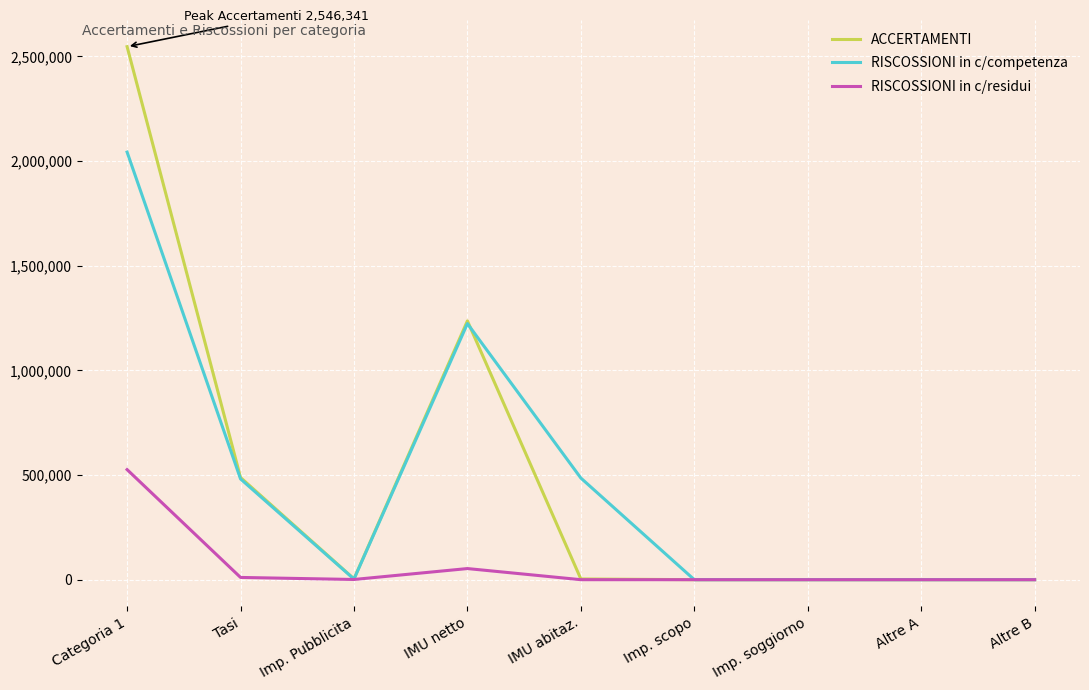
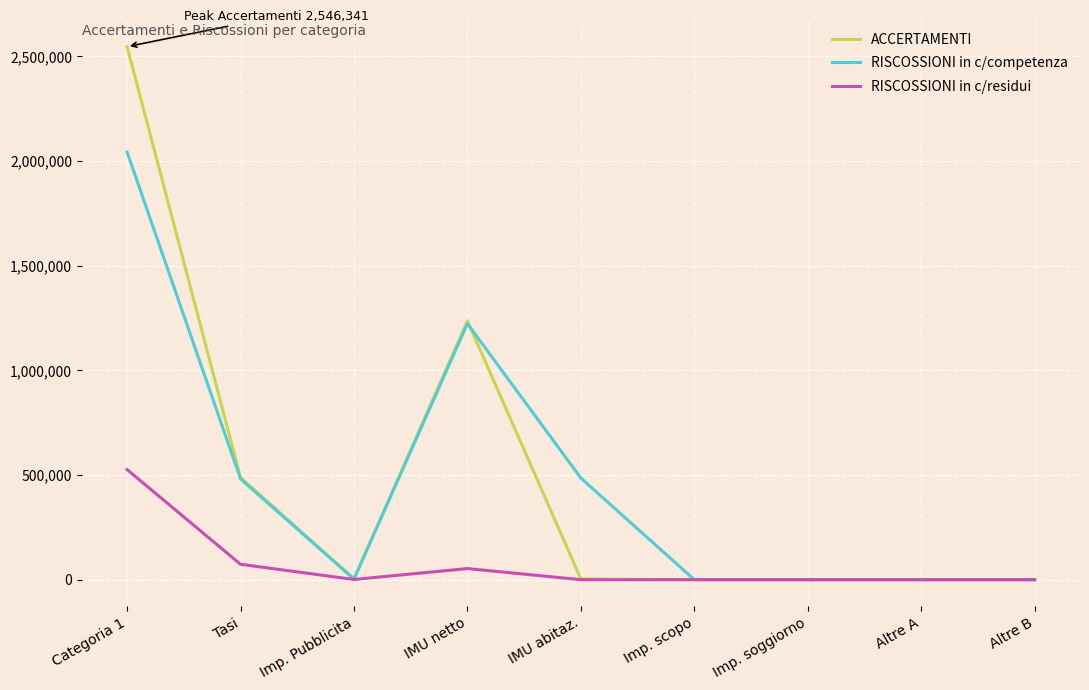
  {
    "ACCERTAMENTI": {
      "Categoria 1": "2,546,341"
    },
    "RISCOSSIONI in c/competenza": {
      "Categoria 1": "2,040,000",
      "IMU netto": "1,220,000",
      "IMU abitaz.": "490,000"
    },
    "RISCOSSIONI in c/residui": {
      "Categoria 1": "530,000",
-     "Tasi": "10,000",
+     "Tasi": "70,000",
      "IMU netto": "50,000"
    }
  }
